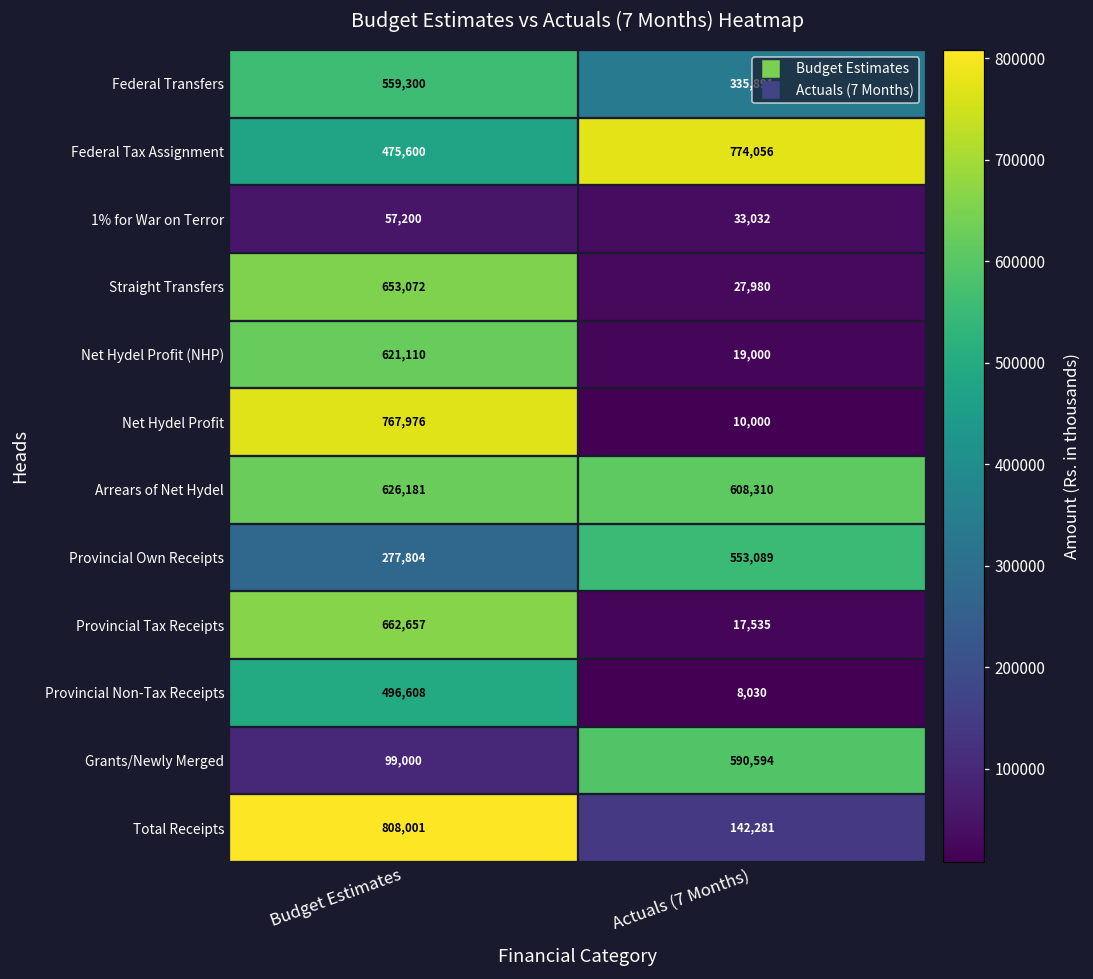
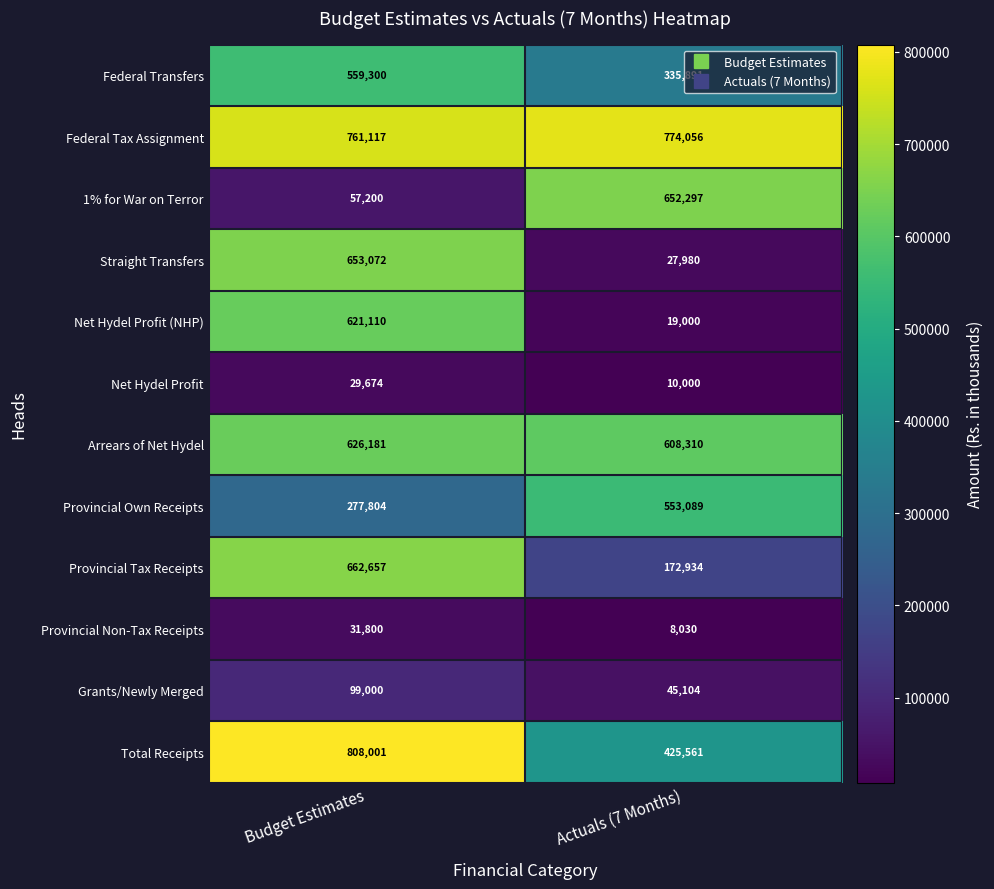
  {
    "Federal Transfers": {
      "Budget Estimates": "559,300"
    },
    "Federal Tax Assignment": {
-     "Budget Estimates": "475,600",
+     "Budget Estimates": "761,117",
      "Actuals (7 Months)": "774,056"
    },
    "1% for War on Terror": {
      "Budget Estimates": "57,200",
-     "Actuals (7 Months)": "33,032"
+     "Actuals (7 Months)": "652,297"
    },
    "Straight Transfers": {
      "Budget Estimates": "653,072",
      "Actuals (7 Months)": "27,980"
    },
    "Net Hydel Profit (NHP)": {
      "Budget Estimates": "621,110",
      "Actuals (7 Months)": "19,000"
    },
    "Net Hydel Profit": {
-     "Budget Estimates": "767,976",
+     "Budget Estimates": "29,674",
      "Actuals (7 Months)": "10,000"
    },
    "Arrears of Net Hydel": {
      "Budget Estimates": "626,181",
      "Actuals (7 Months)": "608,310"
    },
    "Provincial Own Receipts": {
      "Budget Estimates": "277,804",
      "Actuals (7 Months)": "553,089"
    },
    "Provincial Tax Receipts": {
      "Budget Estimates": "662,657",
-     "Actuals (7 Months)": "17,535"
+     "Actuals (7 Months)": "172,934"
    },
    "Provincial Non-Tax Receipts": {
-     "Budget Estimates": "496,608",
+     "Budget Estimates": "31,800",
      "Actuals (7 Months)": "8,030"
    },
    "Grants/Newly Merged": {
      "Budget Estimates": "99,000",
-     "Actuals (7 Months)": "590,594"
+     "Actuals (7 Months)": "45,104"
    },
    "Total Receipts": {
      "Budget Estimates": "808,001",
-     "Actuals (7 Months)": "142,281"
+     "Actuals (7 Months)": "425,561"
    }
  }
